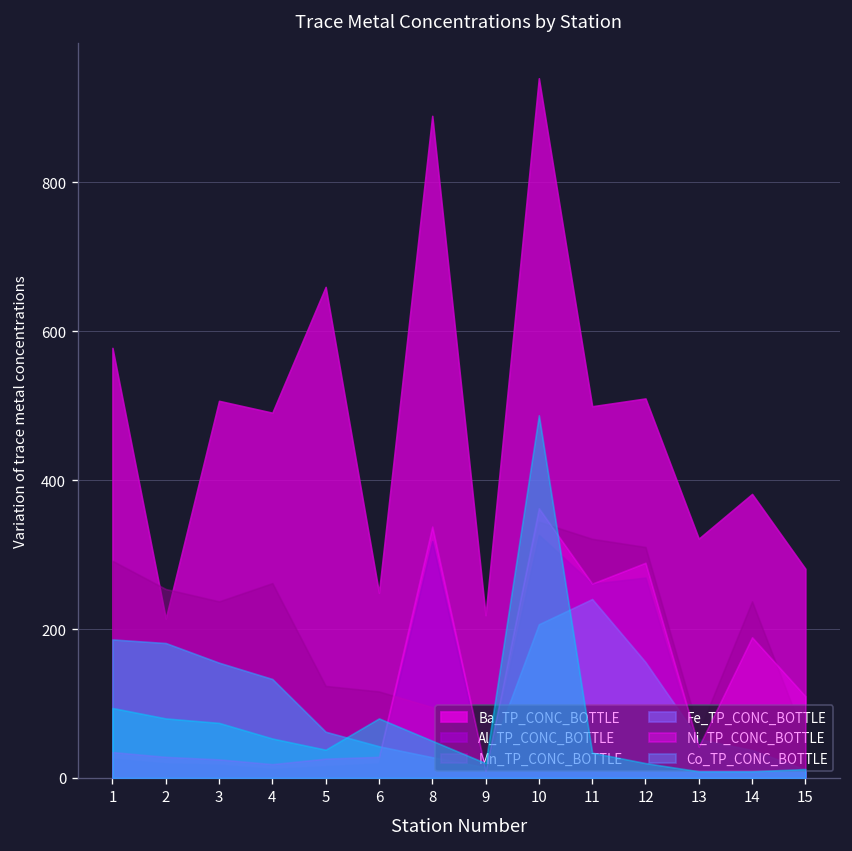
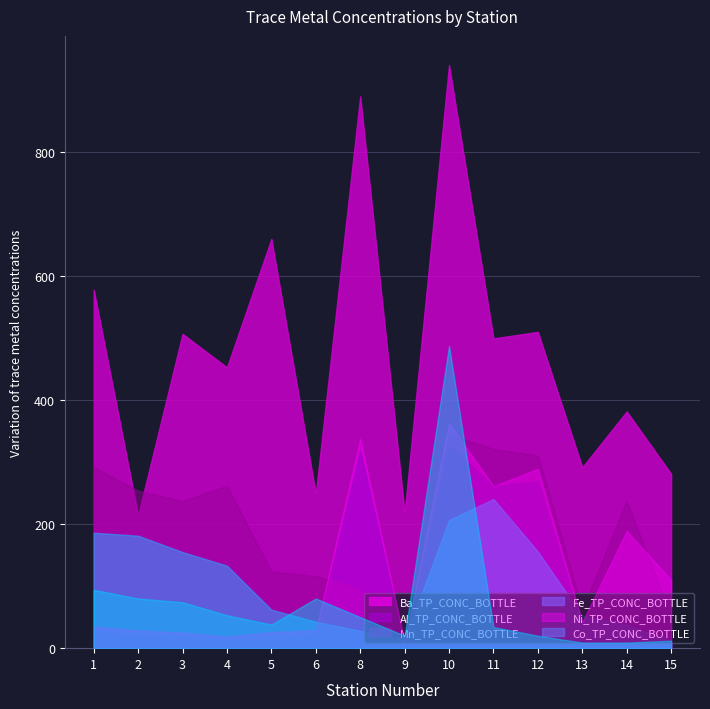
  {
    "Ba_TP_CONC_BOTTLE": {
      "1": 580,
      "2": 210,
      "3": 510,
-     "4": 490,
+     "4": 450,
      "5": 660,
      "6": 250,
      "8": 890,
      "9": 220,
      "10": 940,
      "11": 500,
      "12": 510,
-     "13": 320,
+     "13": 290,
      "14": 380,
      "15": 280
    }
  }
